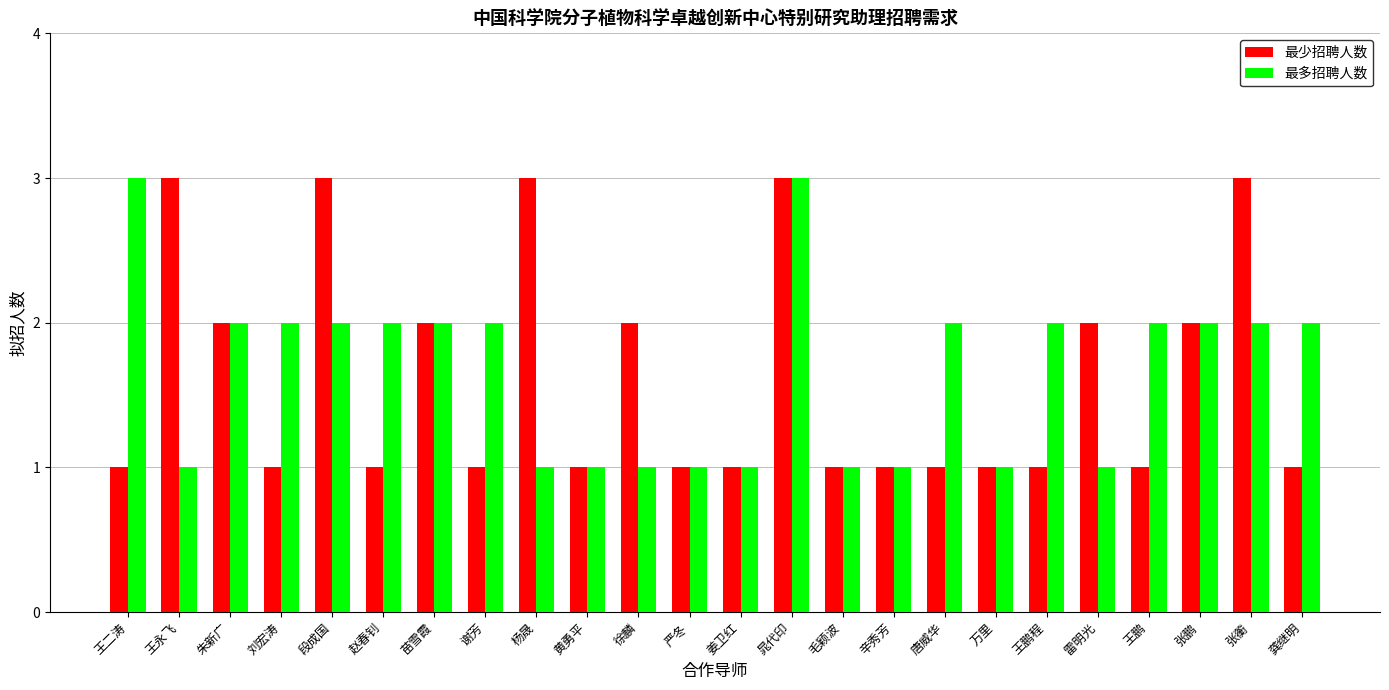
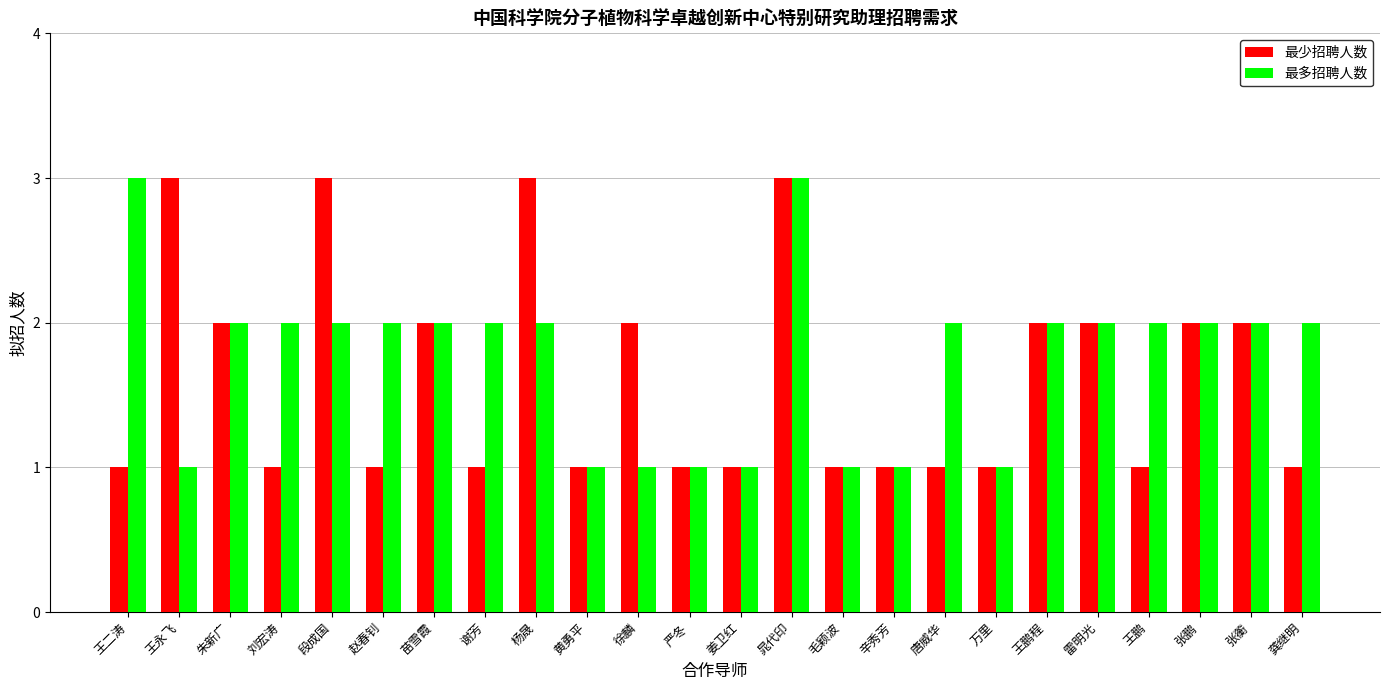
  {
    "最少招聘人数": {
      "王二涛": 1,
      "王永飞": 3,
      "朱新广": 2,
      "刘宏涛": 1,
      "段成国": 3,
      "赵春钊": 1,
      "苗雪霞": 2,
      "谢芳": 1,
      "杨晟": 3,
      "黄勇平": 1,
      "徐麟": 2,
      "严冬": 1,
      "姜卫红": 1,
      "晁代印": 3,
      "毛颖波": 1,
      "辛秀芳": 1,
      "唐威华": 1,
      "万里": 1,
-     "王鹏程": 1,
+     "王鹏程": 2,
      "雷明光": 2,
      "王鹏": 1,
      "张鹏": 2,
-     "张蘅": 3,
+     "张蘅": 2,
      "龚继明": 1
    },
    "最多招聘人数": {
      "王二涛": 3,
      "王永飞": 1,
      "朱新广": 2,
      "刘宏涛": 2,
      "段成国": 2,
      "赵春钊": 2,
      "苗雪霞": 2,
      "谢芳": 2,
-     "杨晟": 1,
+     "杨晟": 2,
      "黄勇平": 1,
      "徐麟": 1,
      "严冬": 1,
      "姜卫红": 1,
      "晁代印": 3,
      "毛颖波": 1,
      "辛秀芳": 1,
      "唐威华": 2,
      "万里": 1,
      "王鹏程": 2,
-     "雷明光": 1,
+     "雷明光": 2,
      "王鹏": 2,
      "张鹏": 2,
      "张蘅": 2,
      "龚继明": 2
    }
  }
